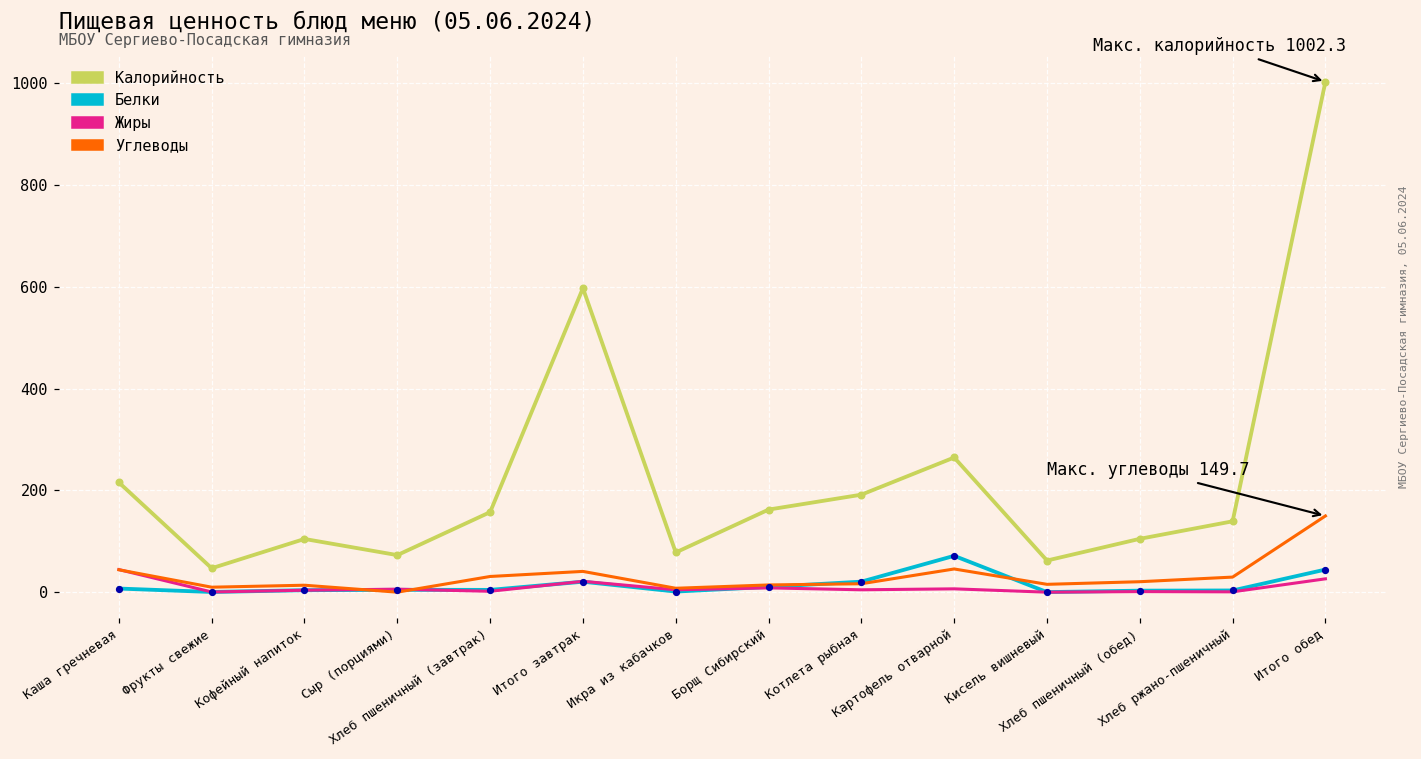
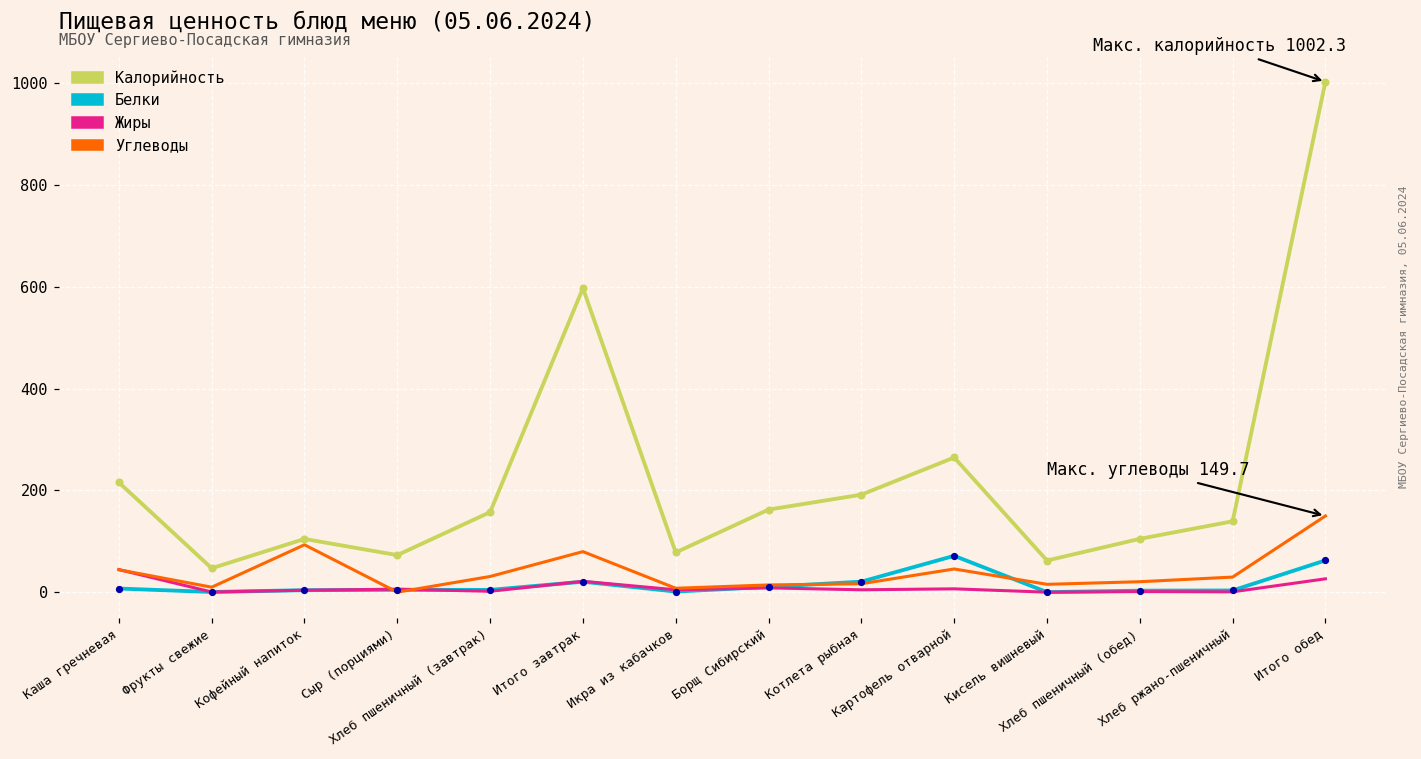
  {
    "Калорийность": {
      "Каша гречневая": 220,
      "Фрукты свежие": 50,
      "Кофейный напиток": 100,
      "Сыр (порциями)": 70,
      "Хлеб пшеничный (завтрак)": 160,
      "Итого завтрак": 600,
      "Икра из кабачков": 80,
      "Борщ Сибирский": 160,
      "Котлета рыбная": 190,
      "Картофель отварной": 260,
      "Кисель вишневый": 60,
      "Хлеб пшеничный (обед)": 100
    },
    "Белки": {
      "Каша гречневая": 10,
      "Картофель отварной": 70,
-     "Итого обед": 40
+     "Итого обед": 60
    },
    "Жиры": {
      "Котлета рыбная": 0,
      "Картофель отварной": 10,
      "Итого обед": 30
    },
    "Углеводы": {
      "Фрукты свежие": 10,
-     "Кофейный напиток": 10,
+     "Кофейный напиток": 90,
      "Хлеб пшеничный (завтрак)": 30,
-     "Итого завтрак": 40,
+     "Итого завтрак": 80,
      "Картофель отварной": 50,
      "Кисель вишневый": 20,
      "Хлеб пшеничный (обед)": 20,
      "Хлеб ржано-пшеничный": 30
    }
  }
